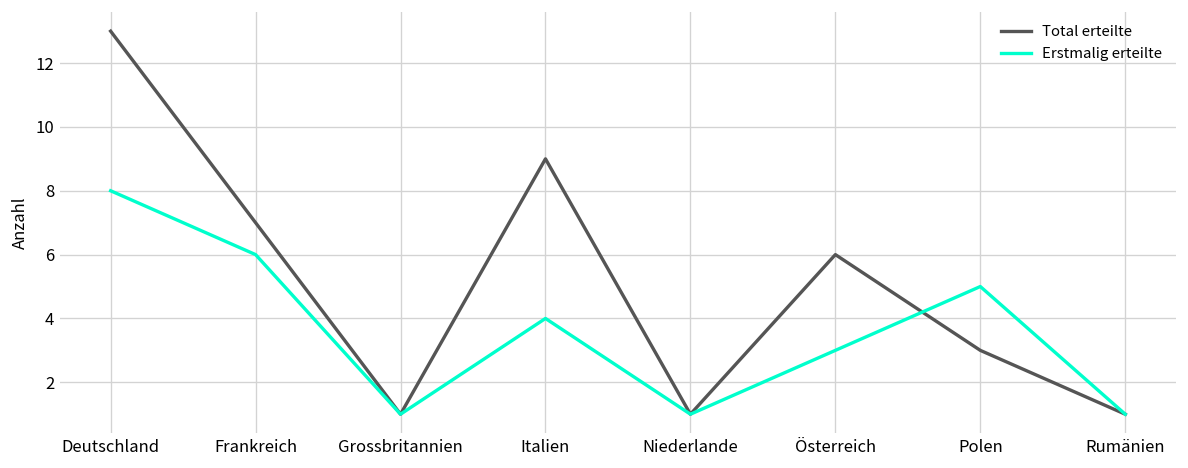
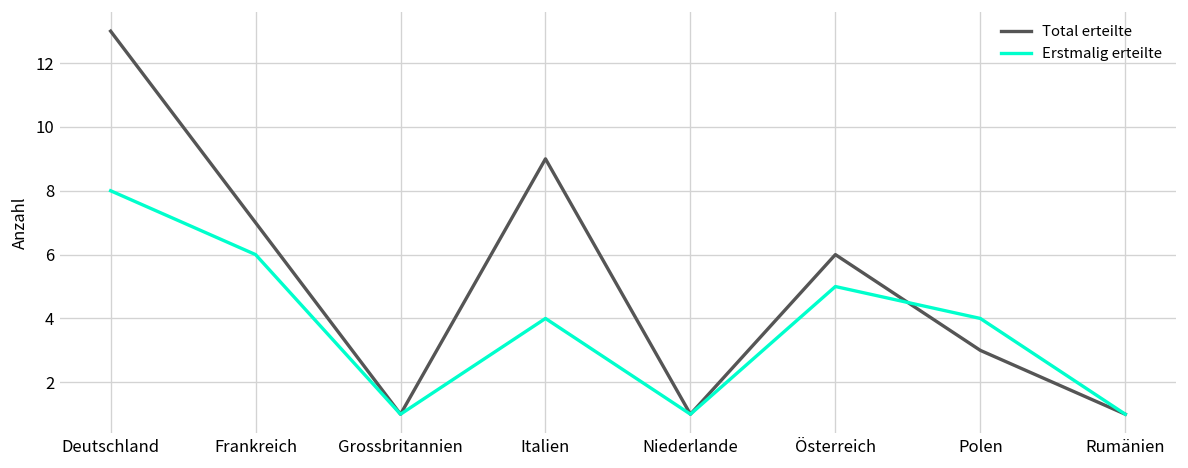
  {
    "Total erteilte": {
      "Deutschland": 13,
      "Frankreich": 7,
      "Italien": 9,
      "Österreich": 6,
      "Polen": 3
    },
    "Erstmalig erteilte": {
      "Deutschland": 8,
      "Frankreich": 6,
      "Italien": 4,
-     "Österreich": 3,
-     "Polen": 5
+     "Österreich": 5,
+     "Polen": 4
    }
  }
